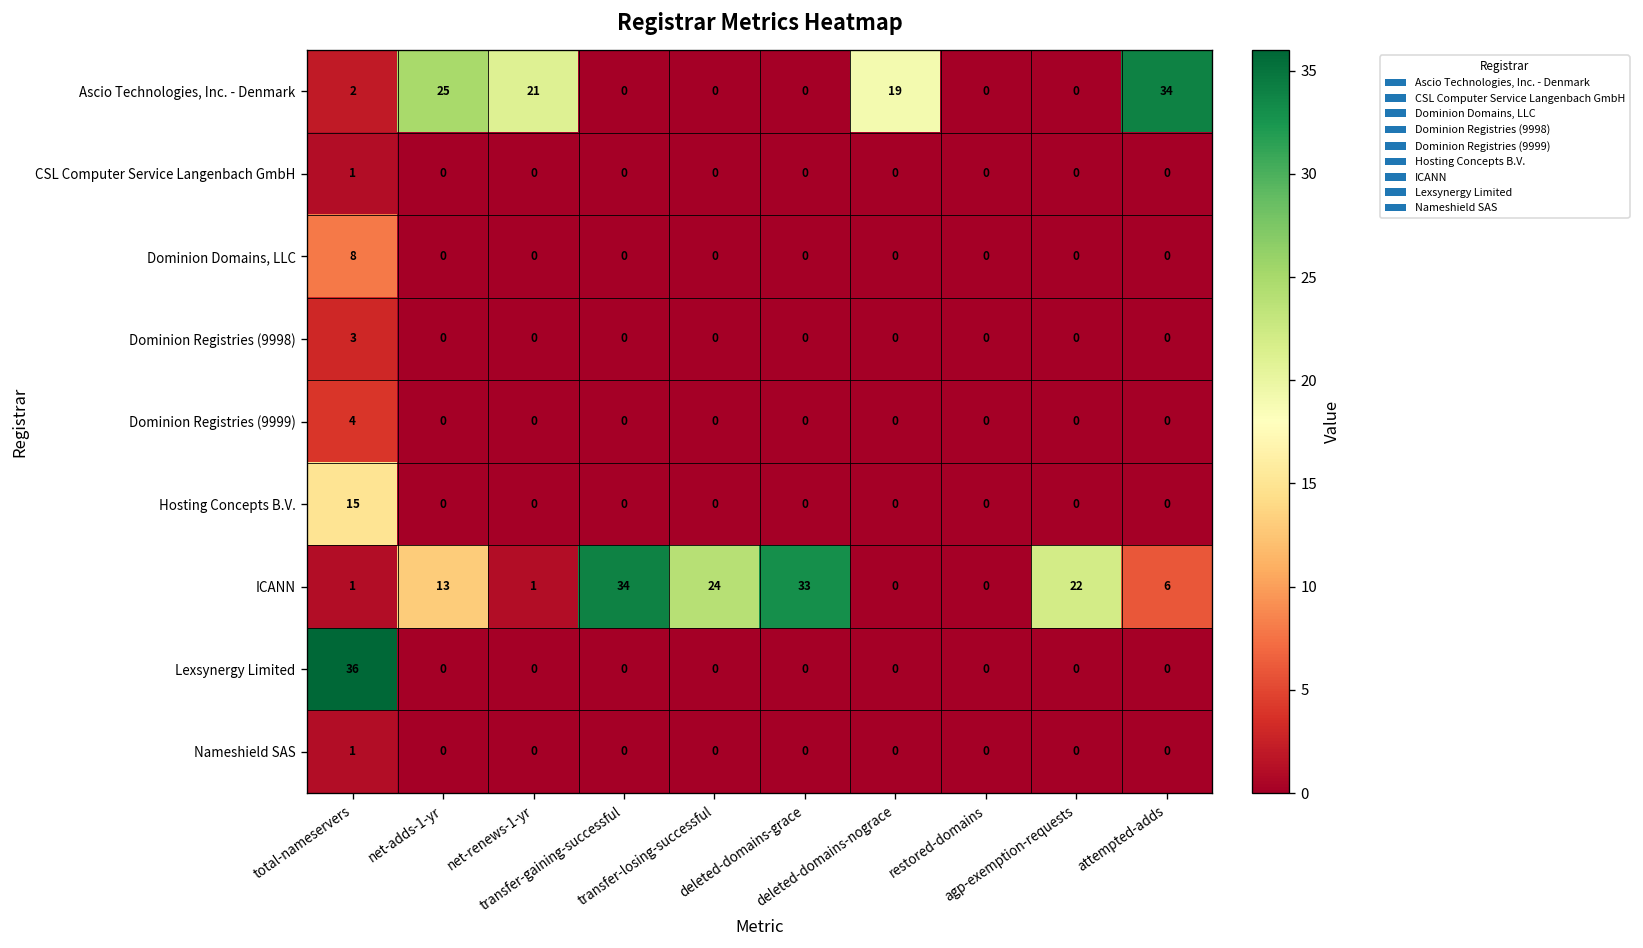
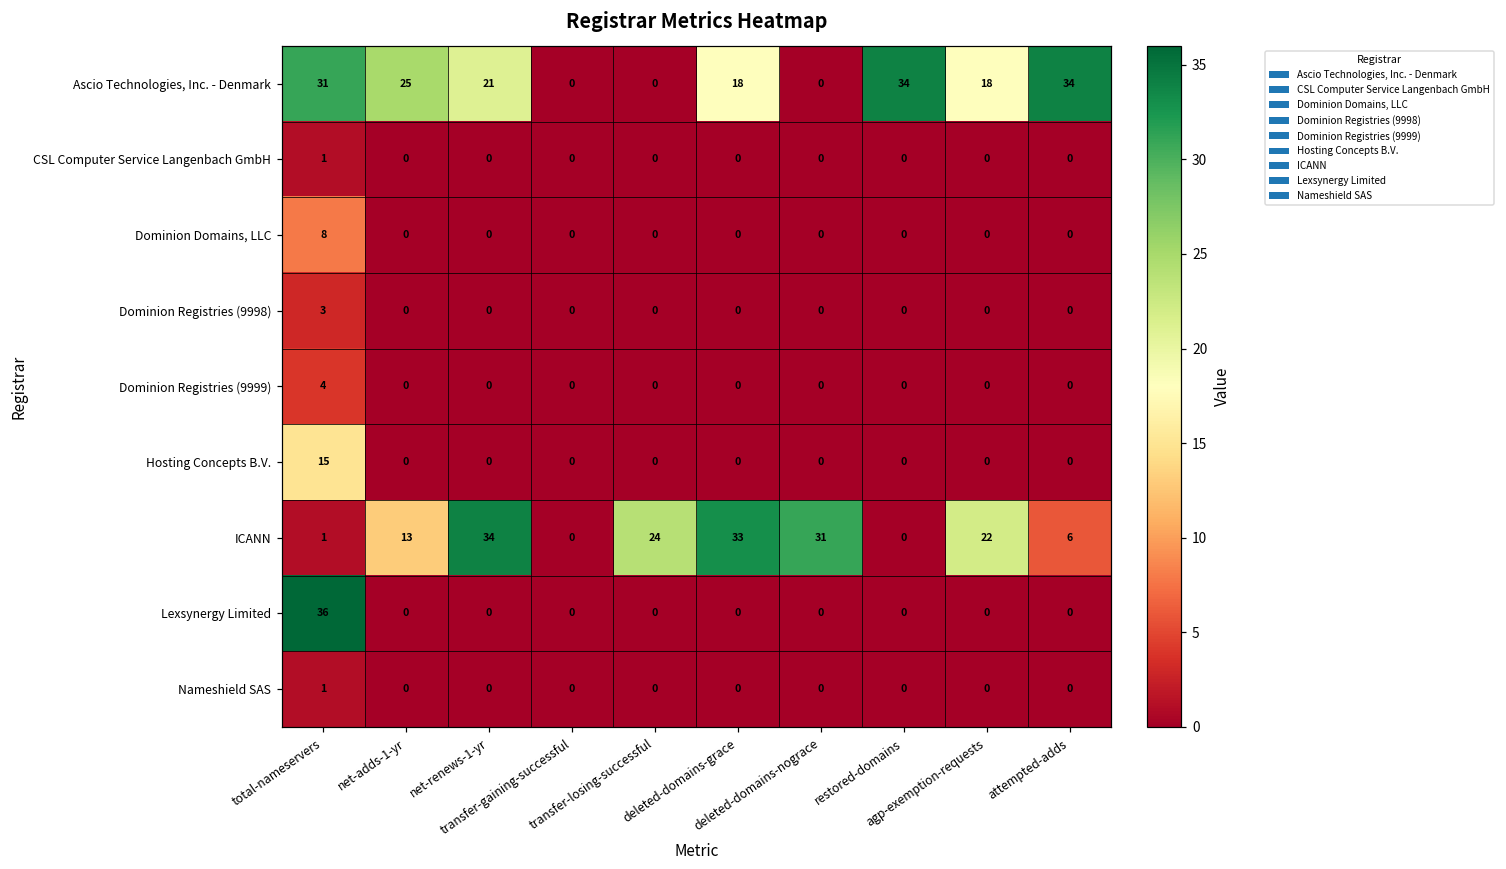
  {
    "Ascio Technologies, Inc. - Denmark": {
-     "total-nameservers": 2,
+     "total-nameservers": 31,
      "net-adds-1-yr": 25,
      "net-renews-1-yr": 21,
      "transfer-gaining-successful": 0,
      "transfer-losing-successful": 0,
-     "deleted-domains-grace": 0,
-     "deleted-domains-nograce": 19,
-     "restored-domains": 0,
-     "agp-exemption-requests": 0,
+     "deleted-domains-grace": 18,
+     "deleted-domains-nograce": 0,
+     "restored-domains": 34,
+     "agp-exemption-requests": 18,
      "attempted-adds": 34
    },
    "CSL Computer Service Langenbach GmbH": {
      "total-nameservers": 1,
      "net-adds-1-yr": 0,
      "net-renews-1-yr": 0,
      "transfer-gaining-successful": 0,
      "transfer-losing-successful": 0,
      "deleted-domains-grace": 0,
      "deleted-domains-nograce": 0,
      "restored-domains": 0,
      "agp-exemption-requests": 0,
      "attempted-adds": 0
    },
    "Dominion Domains, LLC": {
      "total-nameservers": 8,
      "net-adds-1-yr": 0,
      "net-renews-1-yr": 0,
      "transfer-gaining-successful": 0,
      "transfer-losing-successful": 0,
      "deleted-domains-grace": 0,
      "deleted-domains-nograce": 0,
      "restored-domains": 0,
      "agp-exemption-requests": 0,
      "attempted-adds": 0
    },
    "Dominion Registries (9998)": {
      "total-nameservers": 3,
      "net-adds-1-yr": 0,
      "net-renews-1-yr": 0,
      "transfer-gaining-successful": 0,
      "transfer-losing-successful": 0,
      "deleted-domains-grace": 0,
      "deleted-domains-nograce": 0,
      "restored-domains": 0,
      "agp-exemption-requests": 0,
      "attempted-adds": 0
    },
    "Dominion Registries (9999)": {
      "total-nameservers": 4,
      "net-adds-1-yr": 0,
      "net-renews-1-yr": 0,
      "transfer-gaining-successful": 0,
      "transfer-losing-successful": 0,
      "deleted-domains-grace": 0,
      "deleted-domains-nograce": 0,
      "restored-domains": 0,
      "agp-exemption-requests": 0,
      "attempted-adds": 0
    },
    "Hosting Concepts B.V.": {
      "total-nameservers": 15,
      "net-adds-1-yr": 0,
      "net-renews-1-yr": 0,
      "transfer-gaining-successful": 0,
      "transfer-losing-successful": 0,
      "deleted-domains-grace": 0,
      "deleted-domains-nograce": 0,
      "restored-domains": 0,
      "agp-exemption-requests": 0,
      "attempted-adds": 0
    },
    "ICANN": {
      "total-nameservers": 1,
      "net-adds-1-yr": 13,
-     "net-renews-1-yr": 1,
-     "transfer-gaining-successful": 34,
+     "net-renews-1-yr": 34,
+     "transfer-gaining-successful": 0,
      "transfer-losing-successful": 24,
      "deleted-domains-grace": 33,
-     "deleted-domains-nograce": 0,
+     "deleted-domains-nograce": 31,
      "restored-domains": 0,
      "agp-exemption-requests": 22,
      "attempted-adds": 6
    },
    "Lexsynergy Limited": {
      "total-nameservers": 36,
      "net-adds-1-yr": 0,
      "net-renews-1-yr": 0,
      "transfer-gaining-successful": 0,
      "transfer-losing-successful": 0,
      "deleted-domains-grace": 0,
      "deleted-domains-nograce": 0,
      "restored-domains": 0,
      "agp-exemption-requests": 0,
      "attempted-adds": 0
    },
    "Nameshield SAS": {
      "total-nameservers": 1,
      "net-adds-1-yr": 0,
      "net-renews-1-yr": 0,
      "transfer-gaining-successful": 0,
      "transfer-losing-successful": 0,
      "deleted-domains-grace": 0,
      "deleted-domains-nograce": 0,
      "restored-domains": 0,
      "agp-exemption-requests": 0,
      "attempted-adds": 0
    }
  }
